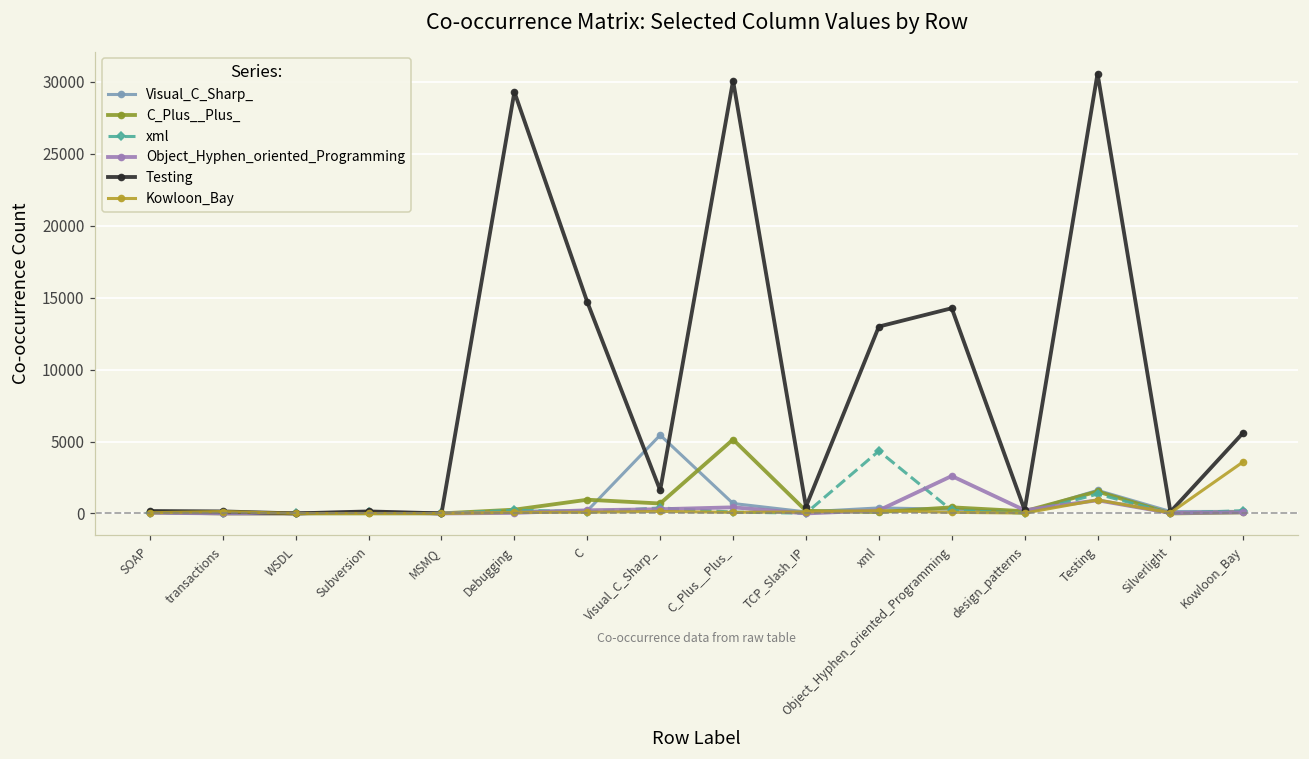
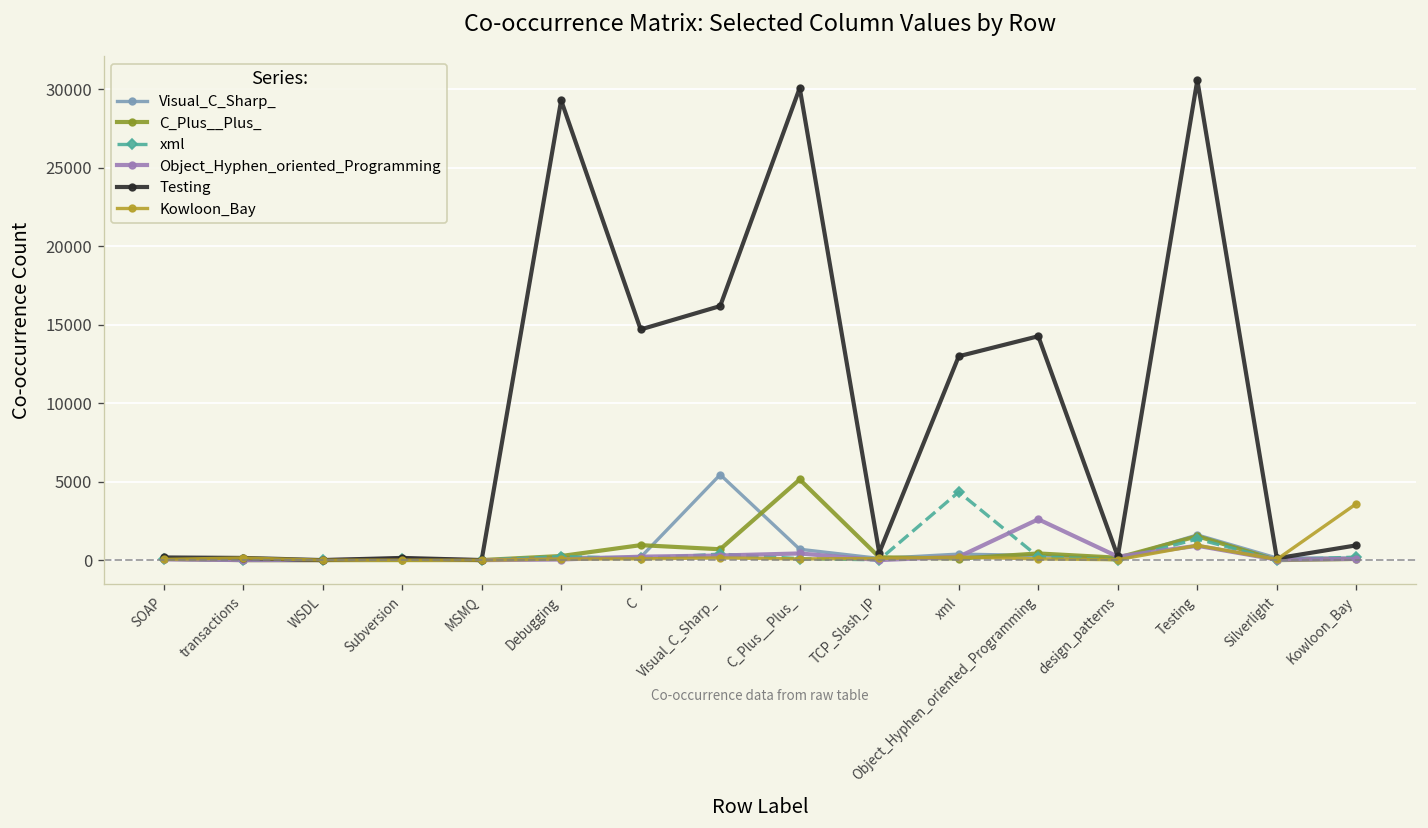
  {
    "Testing": {
      "Debugging": 29300,
      "C": 14700,
-     "Visual_C_Sharp_": 1600,
+     "Visual_C_Sharp_": 16200,
      "C_Plus__Plus_": 30100,
      "TCP_Slash_IP": 500,
      "xml": 13000,
      "Object_Hyphen_oriented_Programming": 14300,
      "Testing": 30600,
-     "Kowloon_Bay": 5600
+     "Kowloon_Bay": 900
    }
  }
